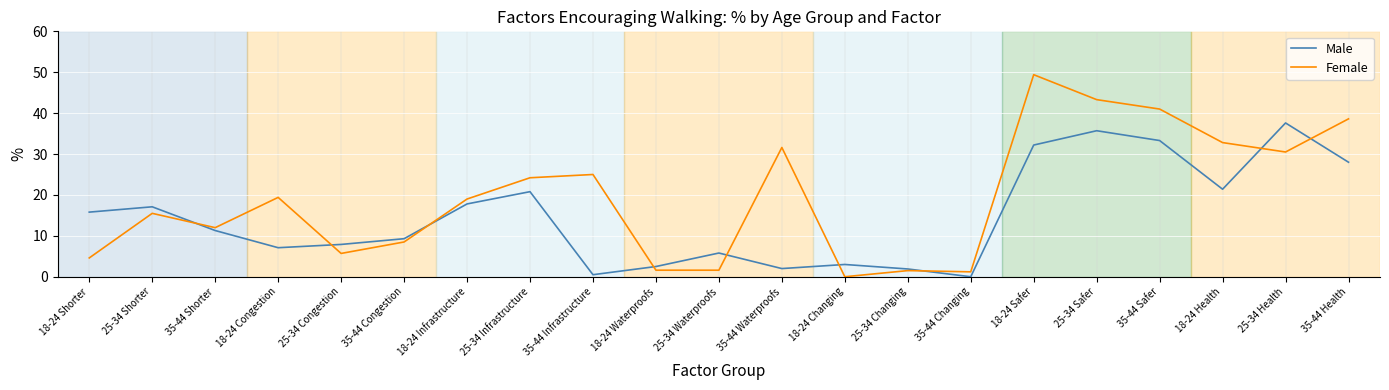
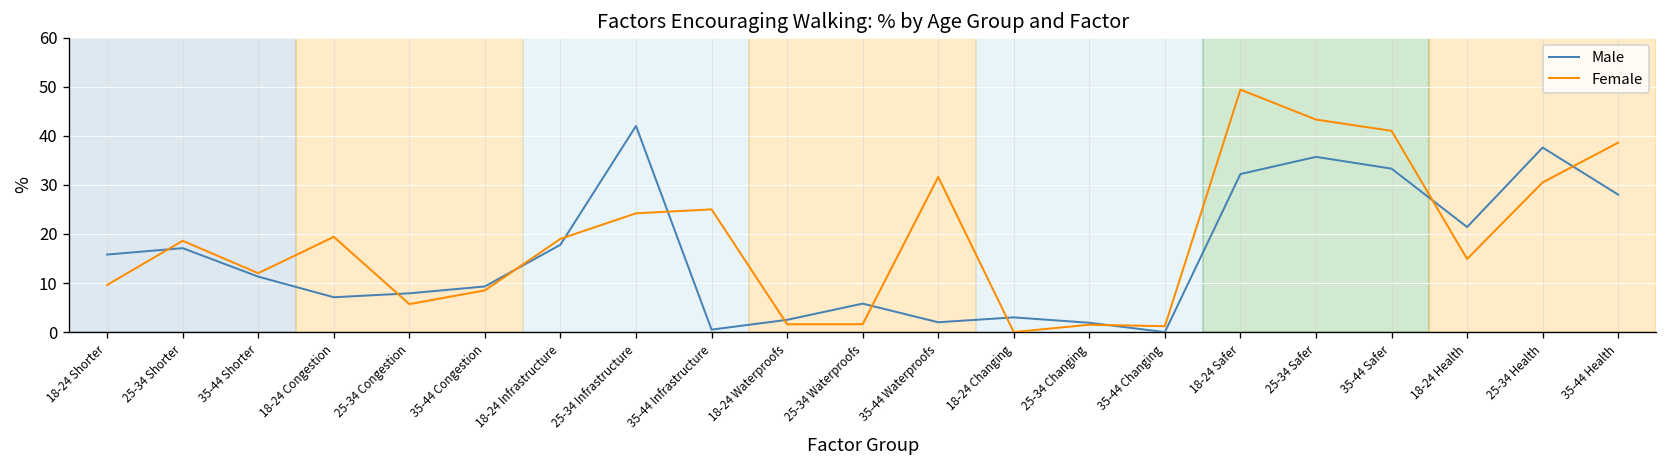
  {
    "Male": {
      "18-24 Shorter": 16,
      "25-34 Shorter": 17,
      "35-44 Shorter": 11,
      "18-24 Congestion": 7,
      "25-34 Congestion": 8,
      "35-44 Congestion": 9,
      "18-24 Infrastructure": 18,
-     "25-34 Infrastructure": 21,
+     "25-34 Infrastructure": 42,
      "35-44 Infrastructure": 1,
      "18-24 Waterproofs": 3,
      "25-34 Waterproofs": 6,
      "35-44 Waterproofs": 2,
      "18-24 Changing": 3,
      "35-44 Changing": 0,
      "18-24 Safer": 32,
      "25-34 Safer": 36,
      "35-44 Safer": 33,
      "18-24 Health": 21,
      "25-34 Health": 38,
      "35-44 Health": 28
    },
    "Female": {
-     "18-24 Shorter": 5,
-     "25-34 Shorter": 16,
+     "18-24 Shorter": 10,
+     "25-34 Shorter": 19,
      "35-44 Shorter": 12,
      "18-24 Congestion": 19,
      "25-34 Congestion": 6,
      "35-44 Congestion": 9,
      "18-24 Infrastructure": 19,
      "25-34 Infrastructure": 24,
      "35-44 Infrastructure": 25,
      "18-24 Waterproofs": 2,
      "25-34 Waterproofs": 2,
      "35-44 Waterproofs": 32,
      "18-24 Changing": 0,
      "35-44 Changing": 1,
      "18-24 Safer": 49,
      "25-34 Safer": 43,
      "35-44 Safer": 41,
-     "18-24 Health": 33,
+     "18-24 Health": 15,
      "25-34 Health": 31,
      "35-44 Health": 39
    }
  }
